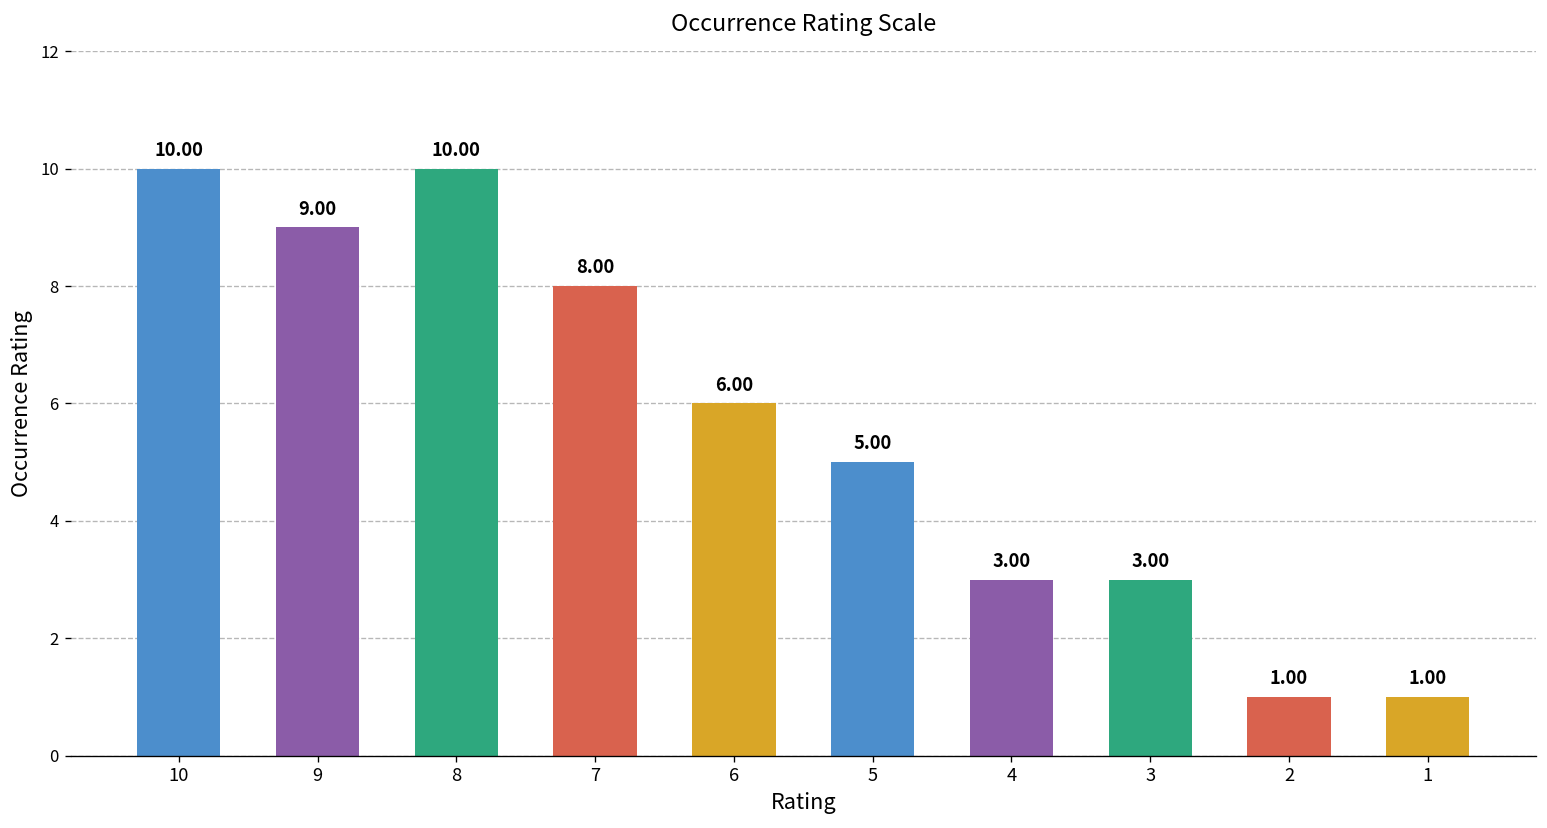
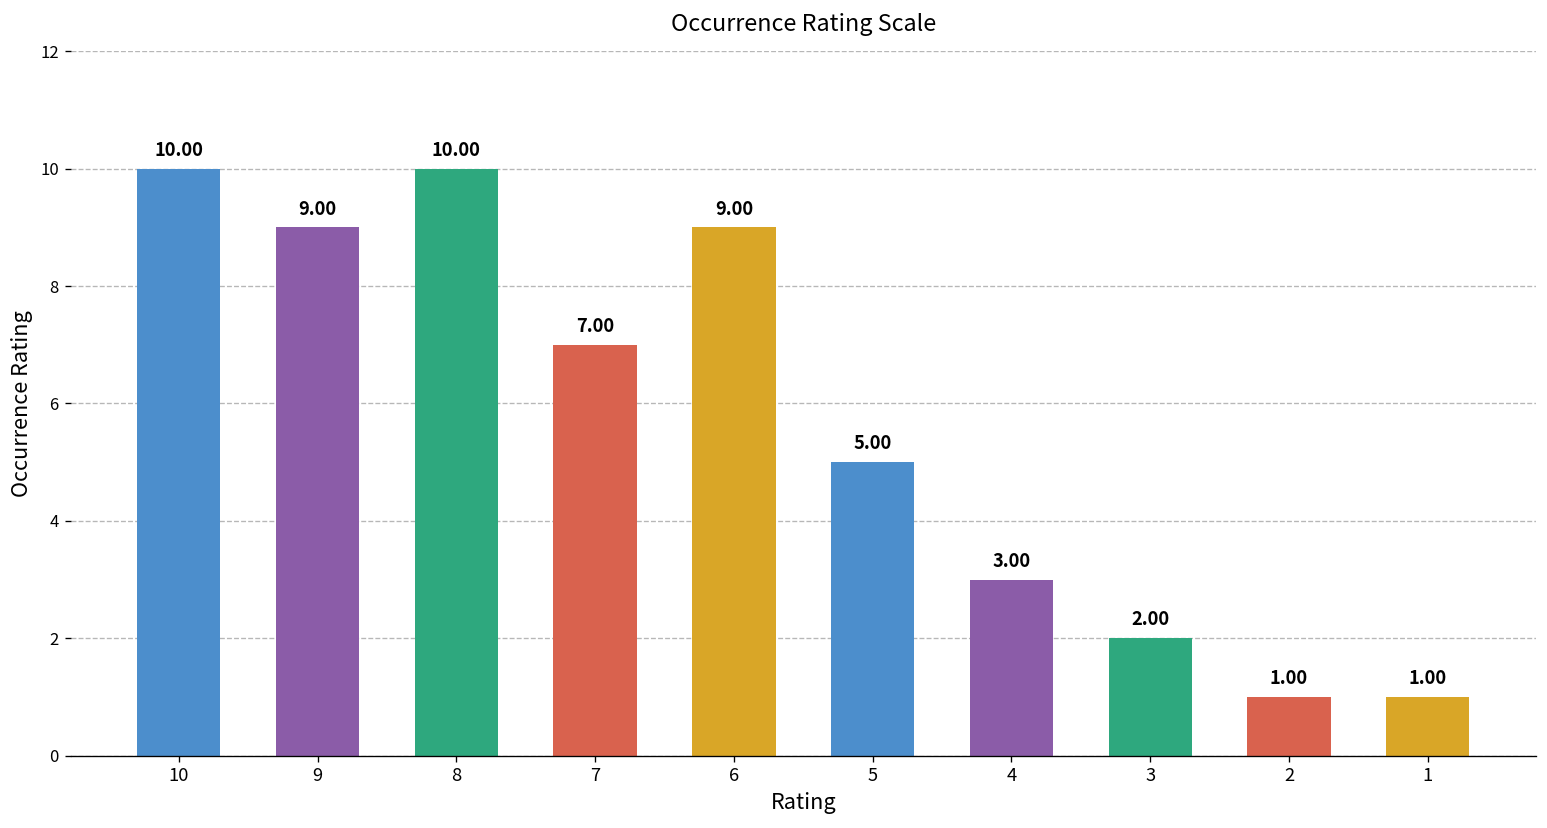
  {
    "10": 10.00,
    "9": 9.00,
    "8": 10.00,
-   "7": 8.00,
-   "6": 6.00,
+   "7": 7.00,
+   "6": 9.00,
    "5": 5.00,
    "4": 3.00,
-   "3": 3.00,
+   "3": 2.00,
    "2": 1.00,
    "1": 1.00
  }
